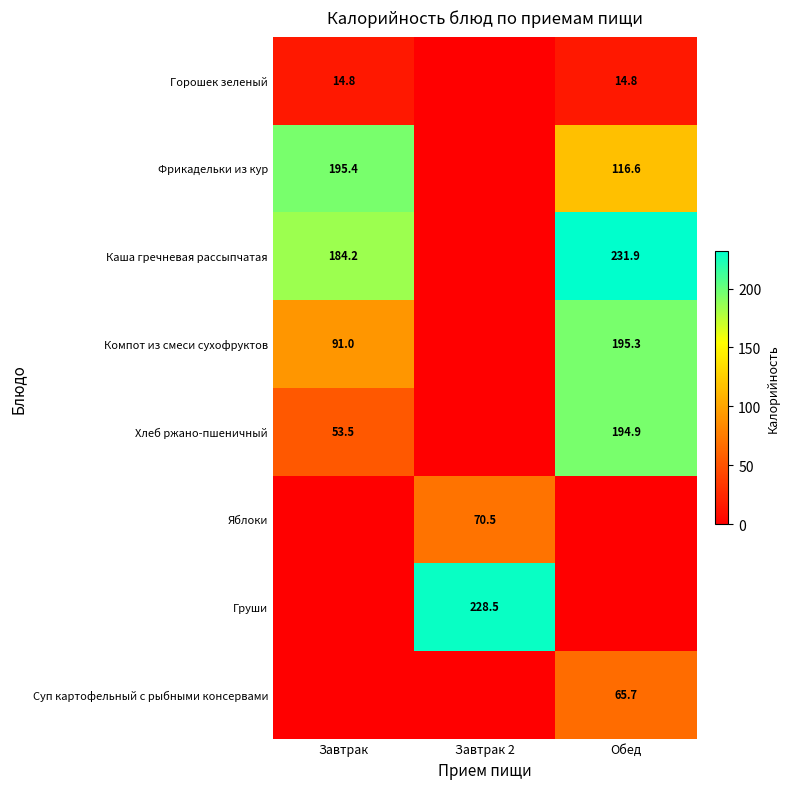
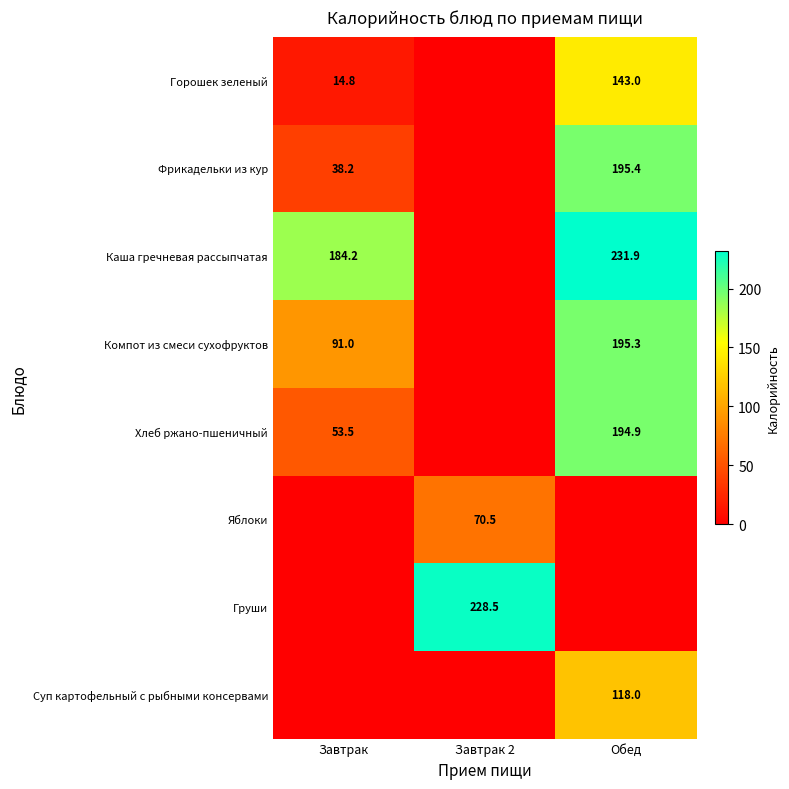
  {
    "Горошек зеленый": {
      "Завтрак": 14.8,
-     "Обед": 14.8
+     "Обед": 143.0
    },
    "Фрикадельки из кур": {
-     "Завтрак": 195.4,
-     "Обед": 116.6
+     "Завтрак": 38.2,
+     "Обед": 195.4
    },
    "Каша гречневая рассыпчатая": {
      "Завтрак": 184.2,
      "Обед": 231.9
    },
    "Компот из смеси сухофруктов": {
      "Завтрак": 91.0,
      "Обед": 195.3
    },
    "Хлеб ржано-пшеничный": {
      "Завтрак": 53.5,
      "Обед": 194.9
    },
    "Яблоки": {
      "Завтрак 2": 70.5
    },
    "Груши": {
      "Завтрак 2": 228.5
    },
    "Суп картофельный с рыбными консервами": {
-     "Обед": 65.7
+     "Обед": 118.0
    }
  }
